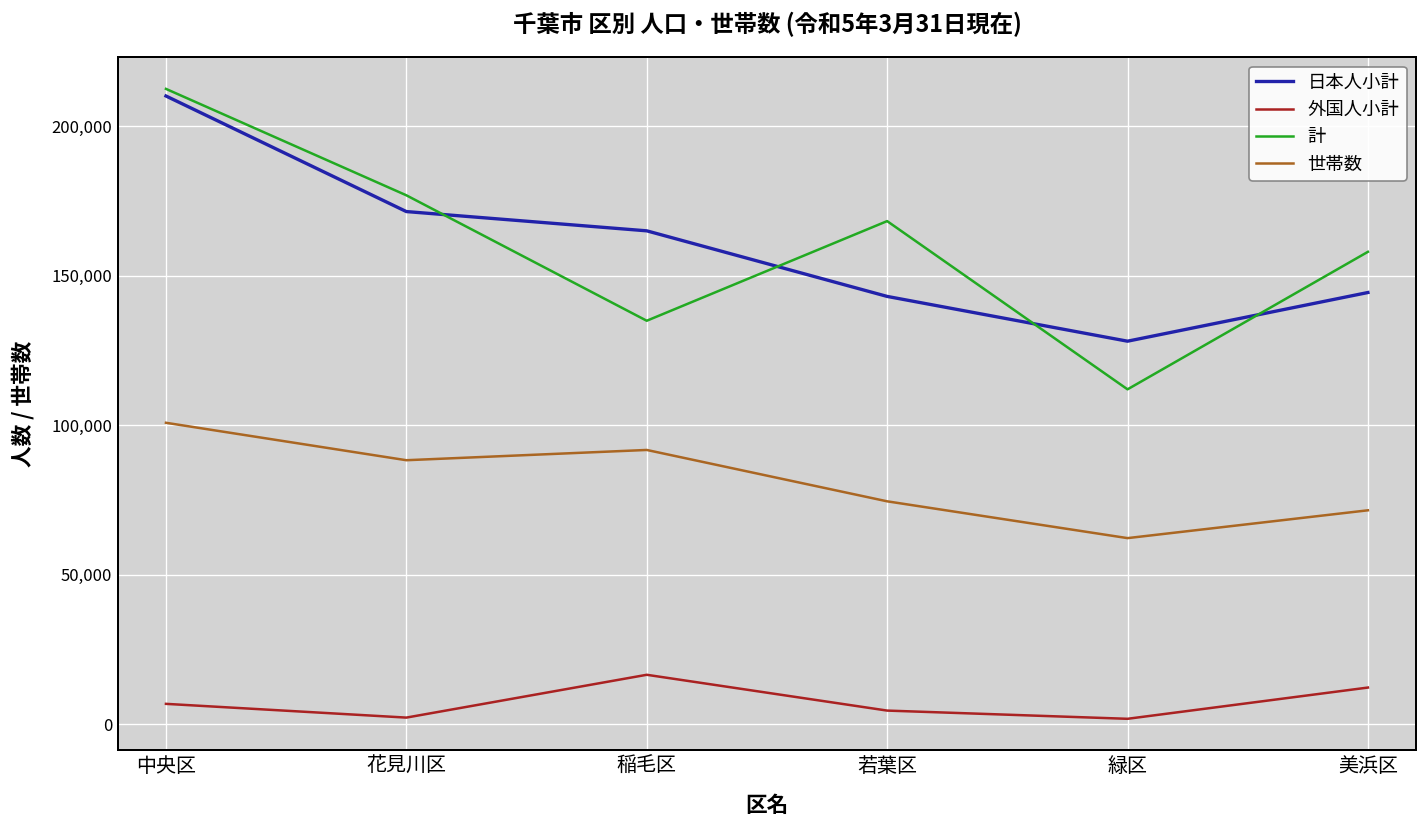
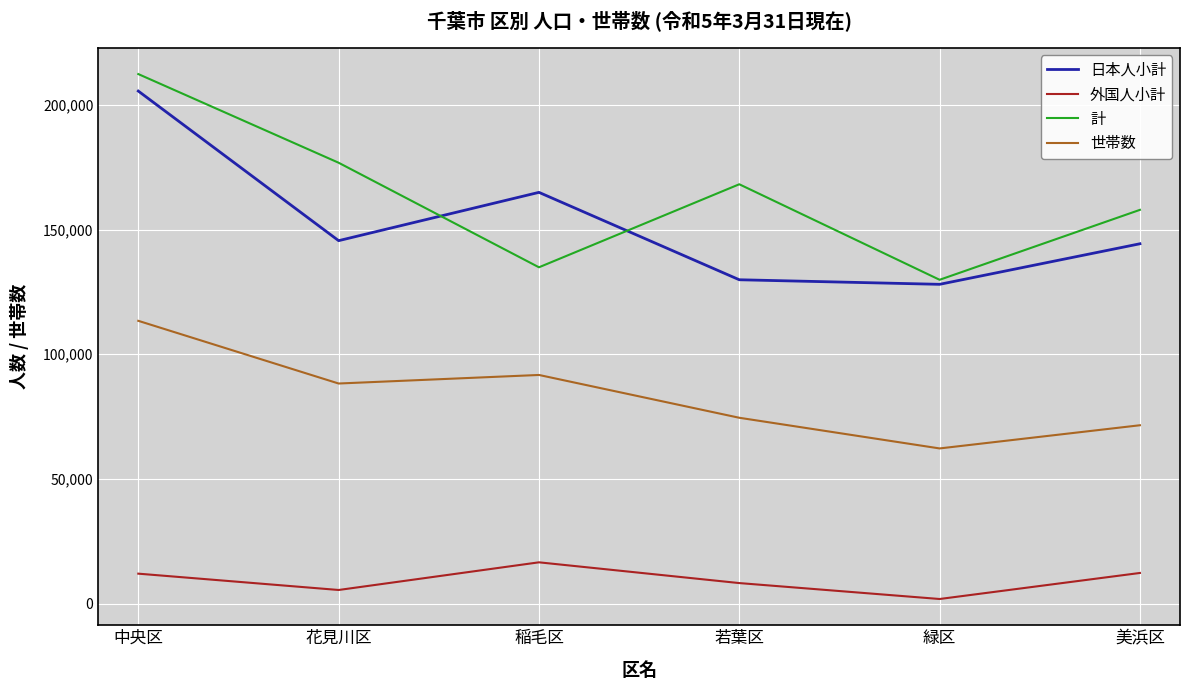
  {
    "日本人小計": {
-     "中央区": "210,000",
-     "花見川区": "171,000",
+     "中央区": "206,000",
+     "花見川区": "146,000",
      "稲毛区": "165,000",
-     "若葉区": "143,000",
+     "若葉区": "130,000",
      "緑区": "128,000",
      "美浜区": "144,000"
    },
    "外国人小計": {
-     "中央区": "7,000",
-     "花見川区": "2,000",
+     "中央区": "12,000",
+     "花見川区": "5,000",
      "稲毛区": "17,000",
-     "若葉区": "5,000",
+     "若葉区": "8,000",
      "緑区": "2,000",
      "美浜区": "12,000"
    },
    "計": {
      "中央区": "212,000",
      "花見川区": "177,000",
      "稲毛区": "135,000",
      "若葉区": "168,000",
-     "緑区": "112,000",
+     "緑区": "130,000",
      "美浜区": "158,000"
    },
    "世帯数": {
-     "中央区": "101,000",
+     "中央区": "113,000",
      "花見川区": "88,000",
      "稲毛区": "92,000",
      "若葉区": "75,000",
      "緑区": "62,000",
      "美浜区": "72,000"
    }
  }
